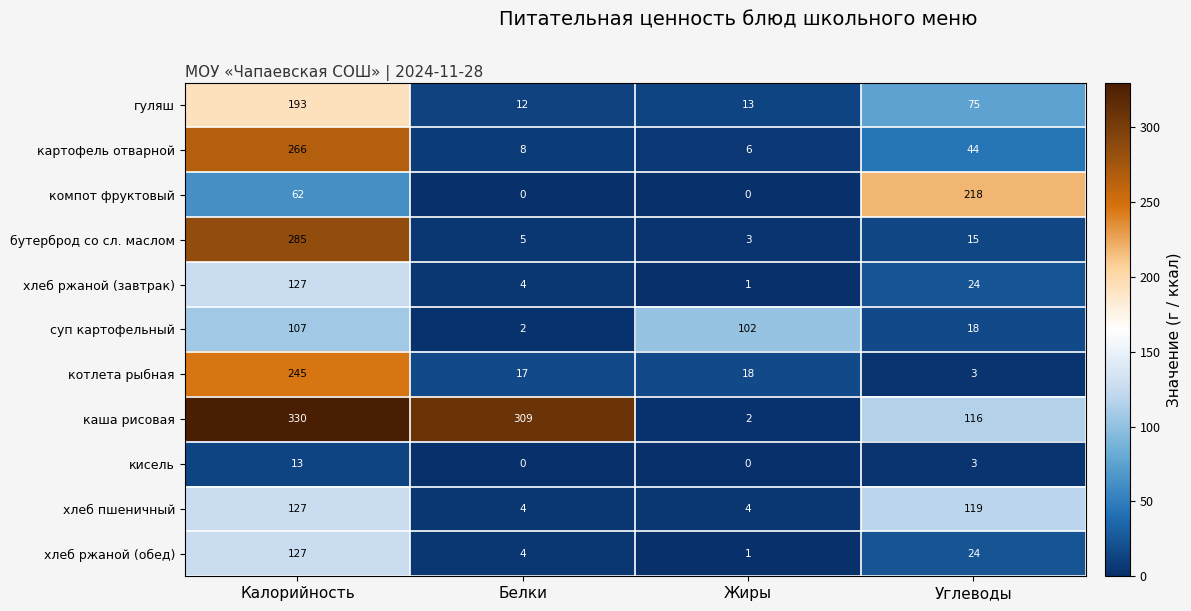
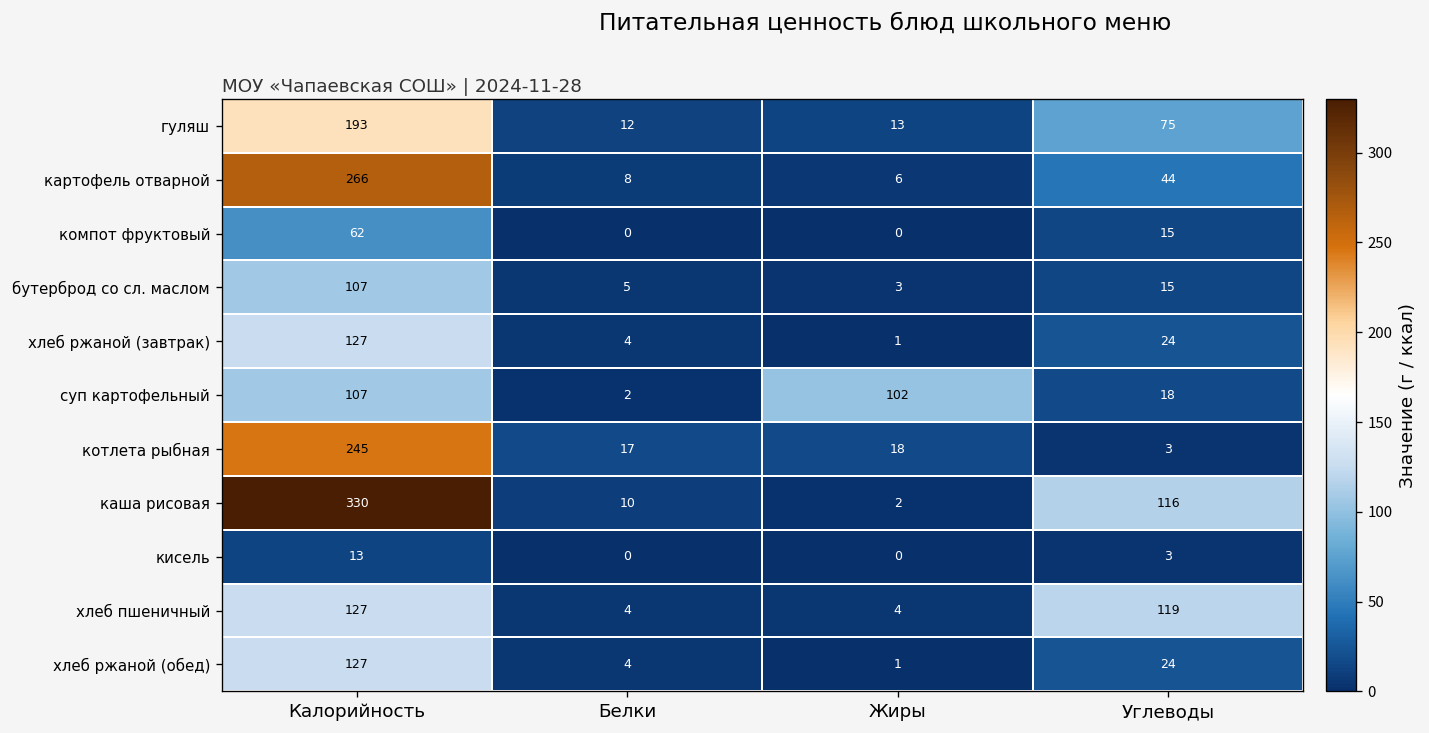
  {
    "гуляш": {
      "Калорийность": 193,
      "Белки": 12,
      "Жиры": 13,
      "Углеводы": 75
    },
    "картофель отварной": {
      "Калорийность": 266,
      "Белки": 8,
      "Жиры": 6,
      "Углеводы": 44
    },
    "компот фруктовый": {
      "Калорийность": 62,
      "Белки": 0,
      "Жиры": 0,
-     "Углеводы": 218
+     "Углеводы": 15
    },
    "бутерброд со сл. маслом": {
-     "Калорийность": 285,
+     "Калорийность": 107,
      "Белки": 5,
      "Жиры": 3,
      "Углеводы": 15
    },
    "хлеб ржаной (завтрак)": {
      "Калорийность": 127,
      "Белки": 4,
      "Жиры": 1,
      "Углеводы": 24
    },
    "суп картофельный": {
      "Калорийность": 107,
      "Белки": 2,
      "Жиры": 102,
      "Углеводы": 18
    },
    "котлета рыбная": {
      "Калорийность": 245,
      "Белки": 17,
      "Жиры": 18,
      "Углеводы": 3
    },
    "каша рисовая": {
      "Калорийность": 330,
-     "Белки": 309,
+     "Белки": 10,
      "Жиры": 2,
      "Углеводы": 116
    },
    "кисель": {
      "Калорийность": 13,
      "Белки": 0,
      "Жиры": 0,
      "Углеводы": 3
    },
    "хлеб пшеничный": {
      "Калорийность": 127,
      "Белки": 4,
      "Жиры": 4,
      "Углеводы": 119
    },
    "хлеб ржаной (обед)": {
      "Калорийность": 127,
      "Белки": 4,
      "Жиры": 1,
      "Углеводы": 24
    }
  }
